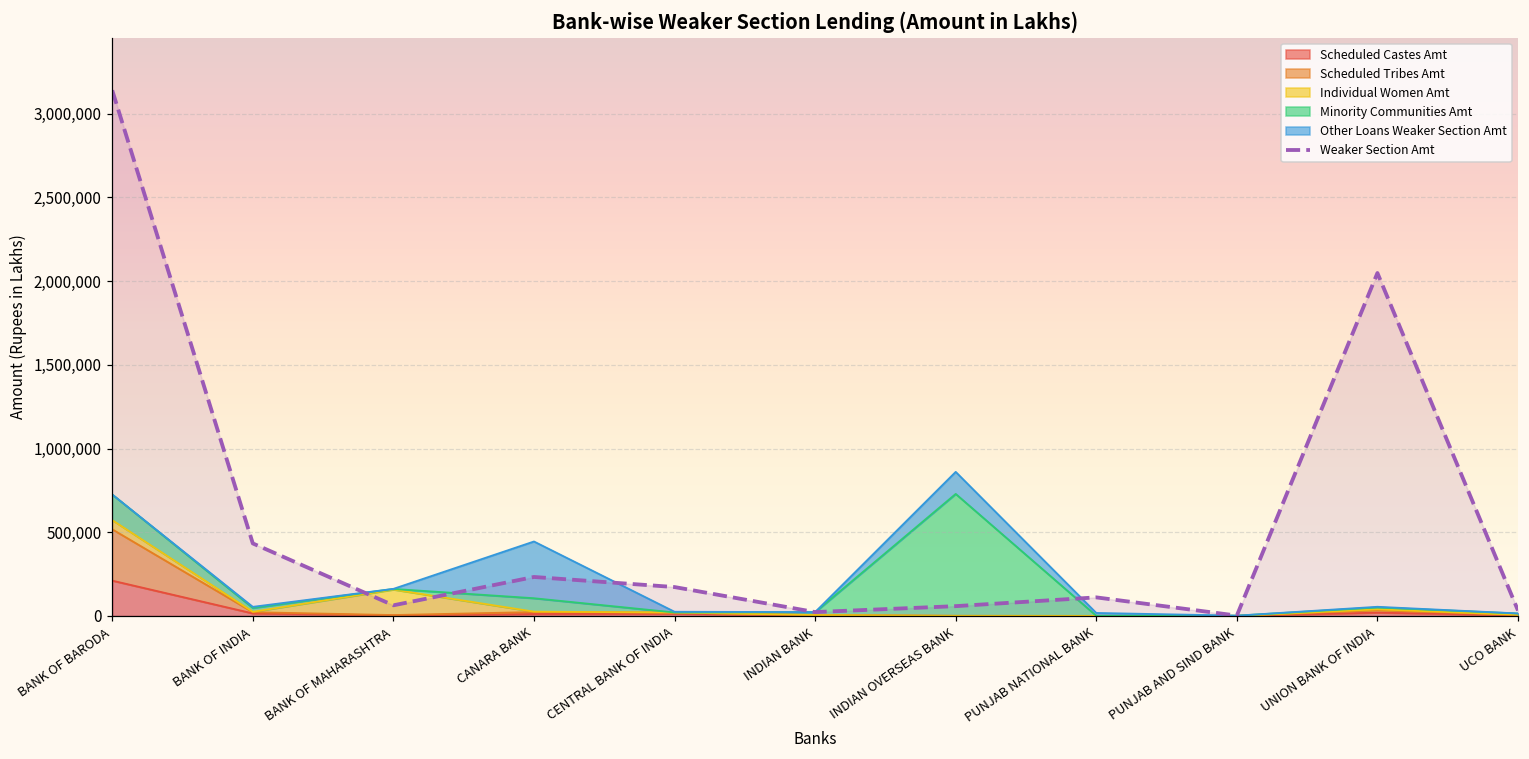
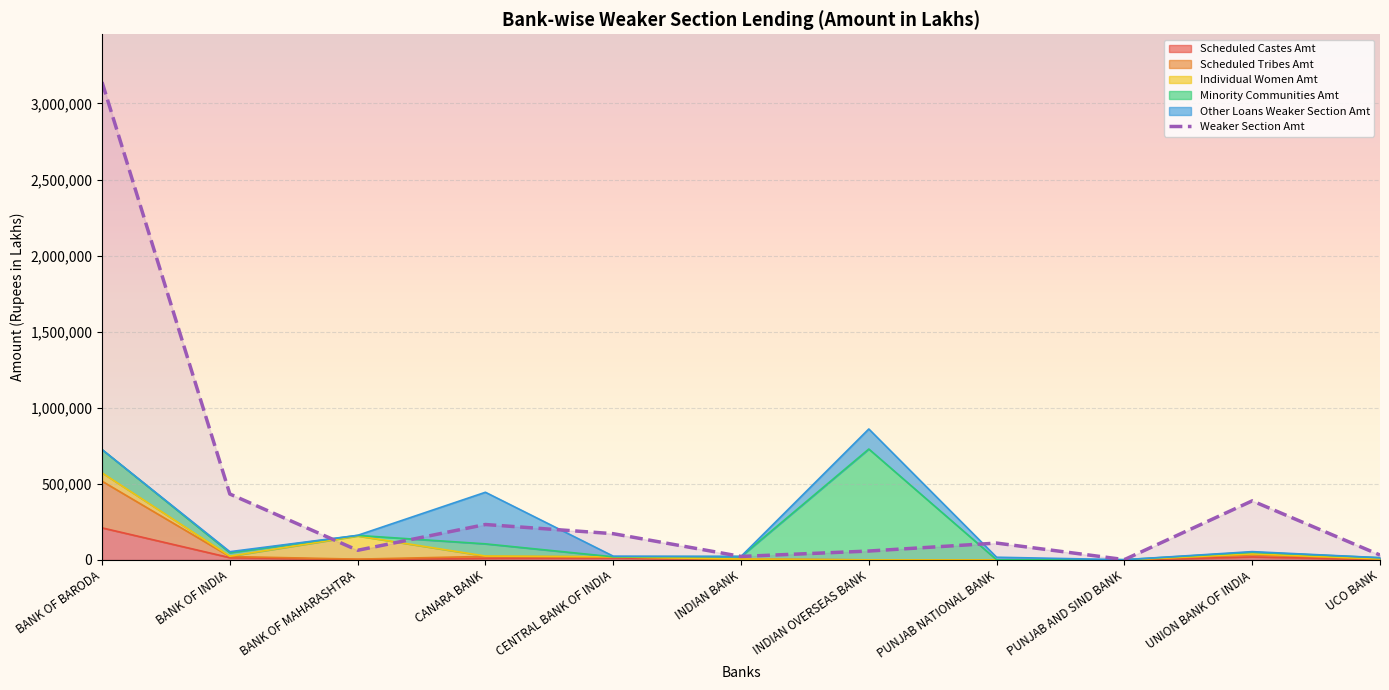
  {
    "Individual Women Amt": {
      "BANK OF BARODA": "570,000"
    },
    "Minority Communities Amt": {
      "CANARA BANK": "110,000",
      "INDIAN OVERSEAS BANK": "730,000"
    },
    "Other Loans Weaker Section Amt": {
      "CANARA BANK": "450,000",
      "INDIAN OVERSEAS BANK": "860,000",
      "PUNJAB NATIONAL BANK": "20,000"
    },
    "Weaker Section Amt": {
      "BANK OF BARODA": "3,140,000",
      "BANK OF INDIA": "430,000",
      "BANK OF MAHARASHTRA": "60,000",
      "CANARA BANK": "230,000",
      "CENTRAL BANK OF INDIA": "170,000",
      "INDIAN OVERSEAS BANK": "60,000",
      "PUNJAB NATIONAL BANK": "110,000",
-     "UNION BANK OF INDIA": "2,050,000",
+     "UNION BANK OF INDIA": "390,000",
      "UCO BANK": "30,000"
    }
  }
